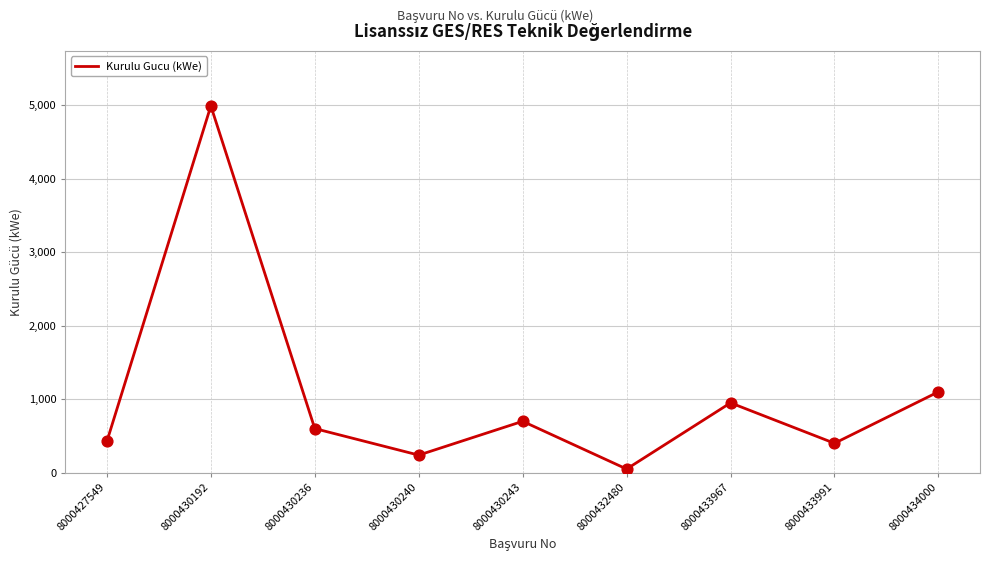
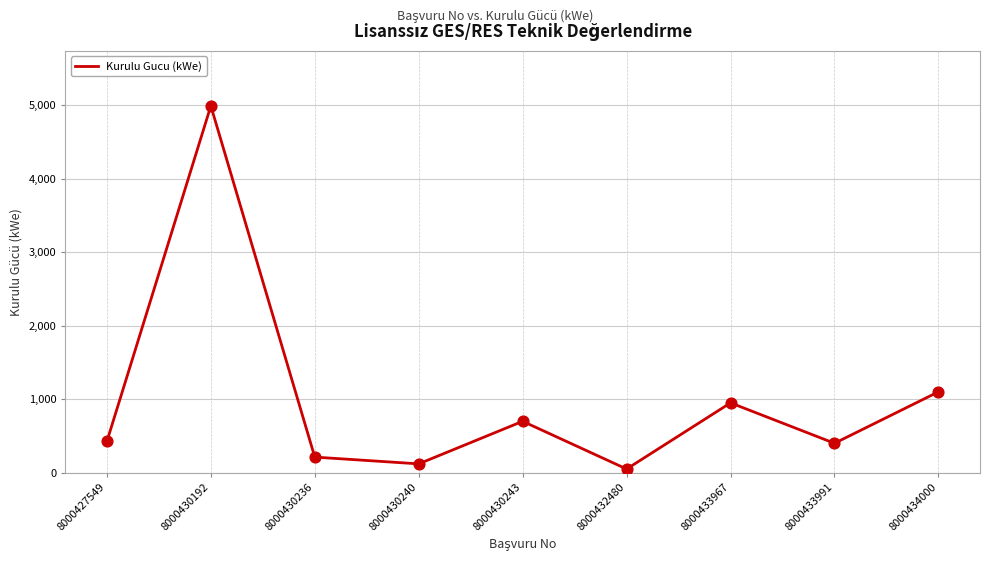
  {
    "8000427549": "400",
    "8000430192": "5,000",
-   "8000430236": "600",
-   "8000430240": "200",
+   "8000430236": "200",
+   "8000430240": "100",
    "8000430243": "700",
    "8000432480": "0",
    "8000433967": "1,000",
    "8000433991": "400",
    "8000434000": "1,100"
  }
